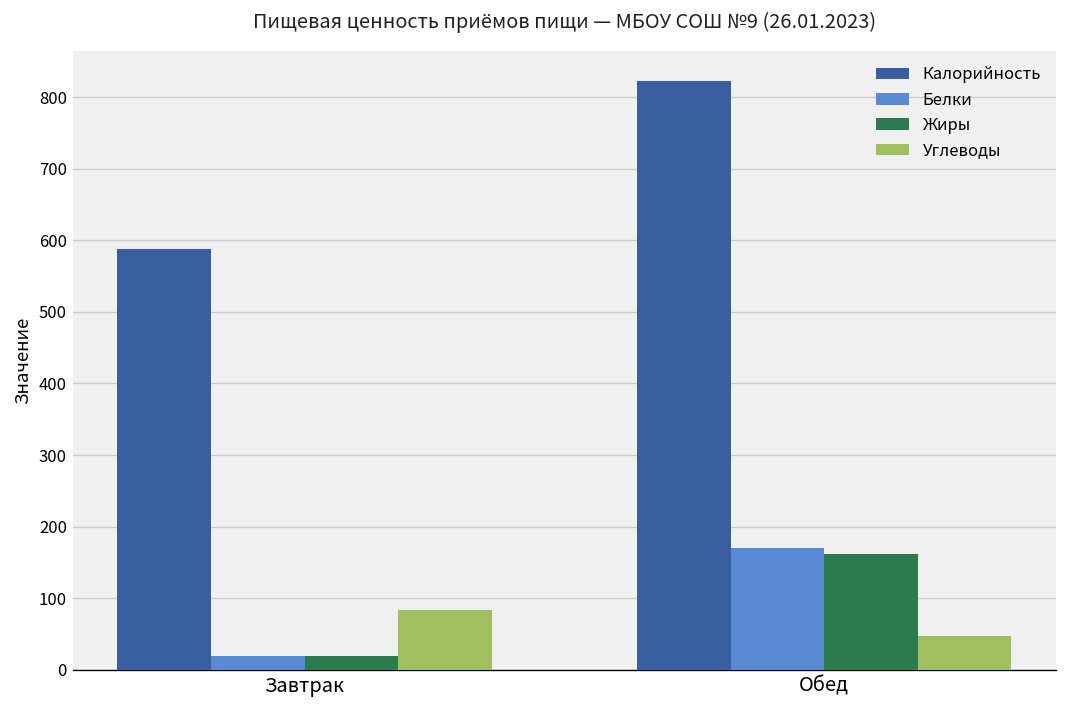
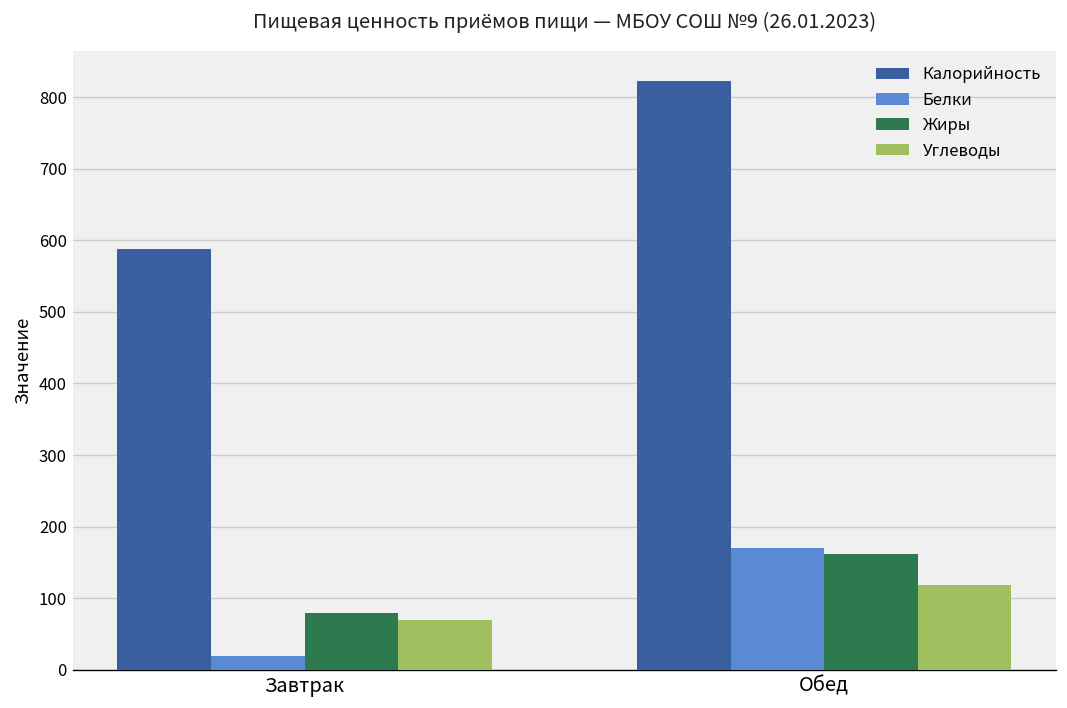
  {
    "Калорийность": {
      "Завтрак": 590,
      "Обед": 820
    },
    "Белки": {
      "Завтрак": 20,
      "Обед": 170
    },
    "Жиры": {
-     "Завтрак": 20,
+     "Завтрак": 80,
      "Обед": 160
    },
    "Углеводы": {
-     "Завтрак": 80,
-     "Обед": 50
+     "Завтрак": 70,
+     "Обед": 120
    }
  }
